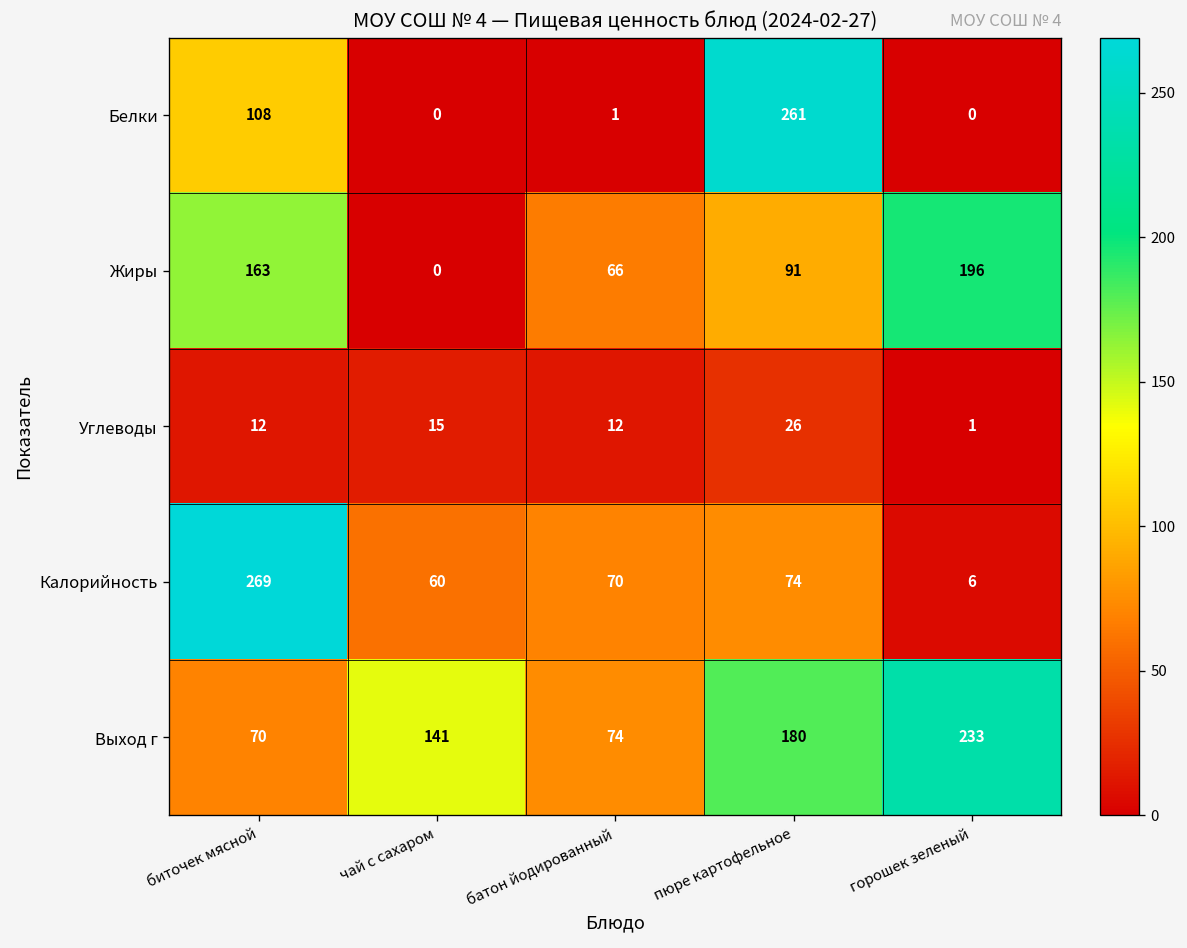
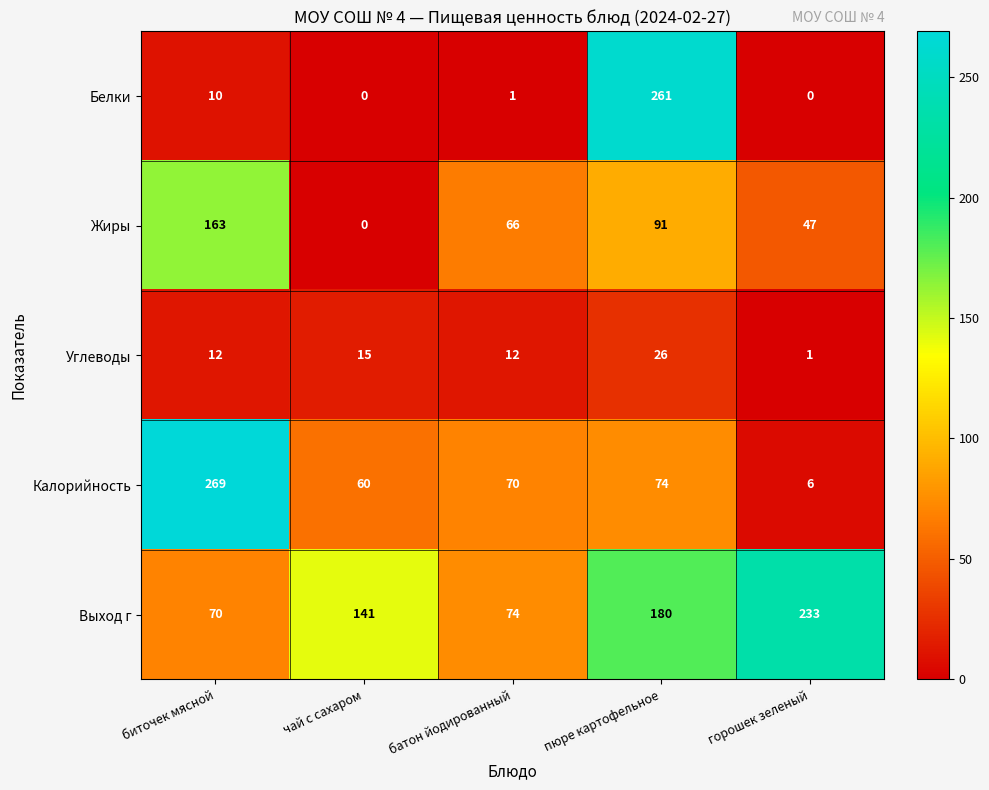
  {
    "Белки": {
-     "биточек мясной": 108,
+     "биточек мясной": 10,
      "чай с сахаром": 0,
      "батон йодированный": 1,
      "пюре картофельное": 261,
      "горошек зеленый": 0
    },
    "Жиры": {
      "биточек мясной": 163,
      "чай с сахаром": 0,
      "батон йодированный": 66,
      "пюре картофельное": 91,
-     "горошек зеленый": 196
+     "горошек зеленый": 47
    },
    "Углеводы": {
      "биточек мясной": 12,
      "чай с сахаром": 15,
      "батон йодированный": 12,
      "пюре картофельное": 26,
      "горошек зеленый": 1
    },
    "Калорийность": {
      "биточек мясной": 269,
      "чай с сахаром": 60,
      "батон йодированный": 70,
      "пюре картофельное": 74,
      "горошек зеленый": 6
    },
    "Выход г": {
      "биточек мясной": 70,
      "чай с сахаром": 141,
      "батон йодированный": 74,
      "пюре картофельное": 180,
      "горошек зеленый": 233
    }
  }
